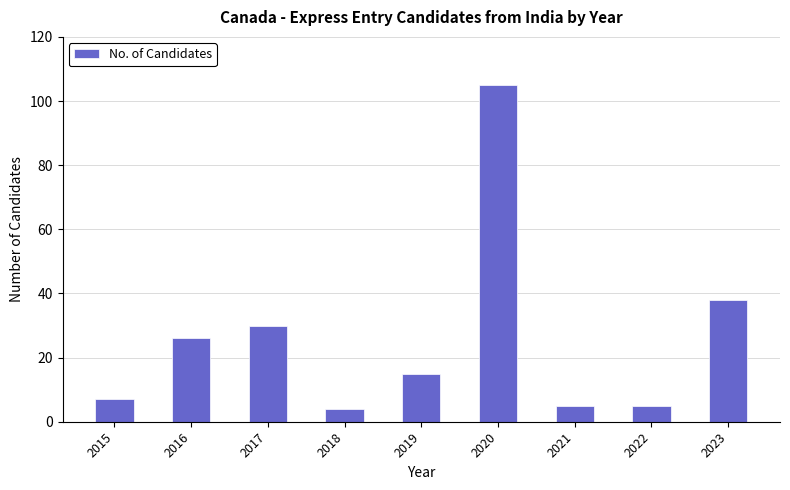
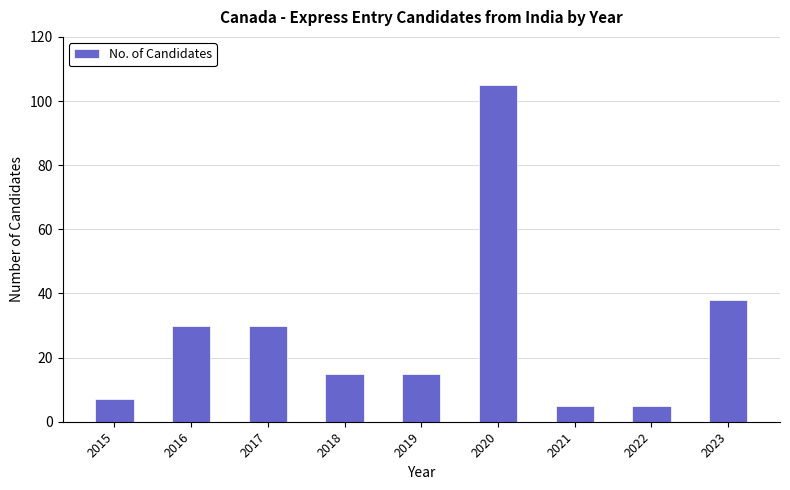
  {
    "2015": 7,
-   "2016": 26,
+   "2016": 30,
    "2017": 30,
-   "2018": 4,
+   "2018": 15,
    "2019": 15,
    "2020": 105,
    "2021": 5,
    "2022": 5,
    "2023": 38
  }
